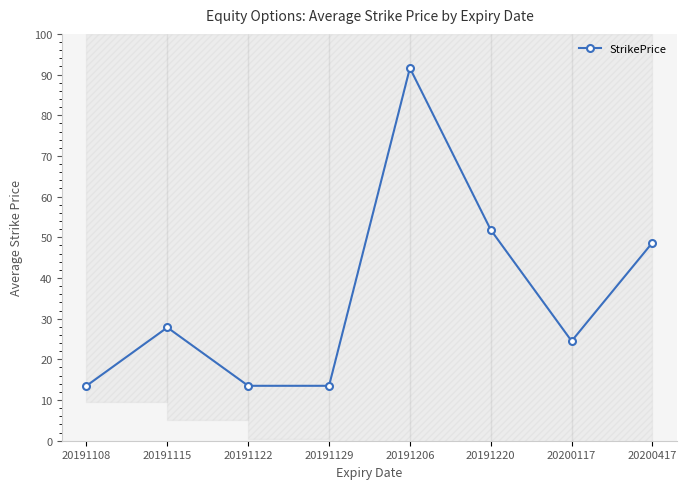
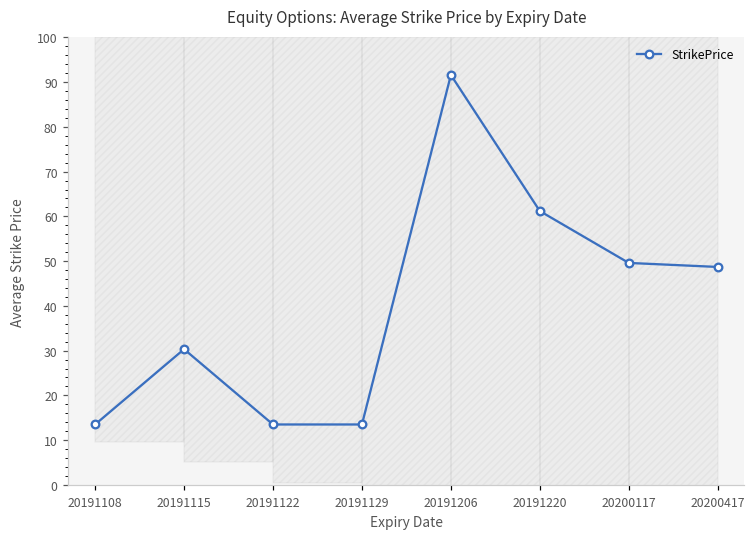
  {
    "StrikePrice": {
      "20191108": 14,
-     "20191115": 28,
+     "20191115": 30,
      "20191122": 14,
      "20191129": 14,
      "20191206": 92,
-     "20191220": 52,
-     "20200117": 25,
+     "20191220": 61,
+     "20200117": 50,
      "20200417": 49
    }
  }
